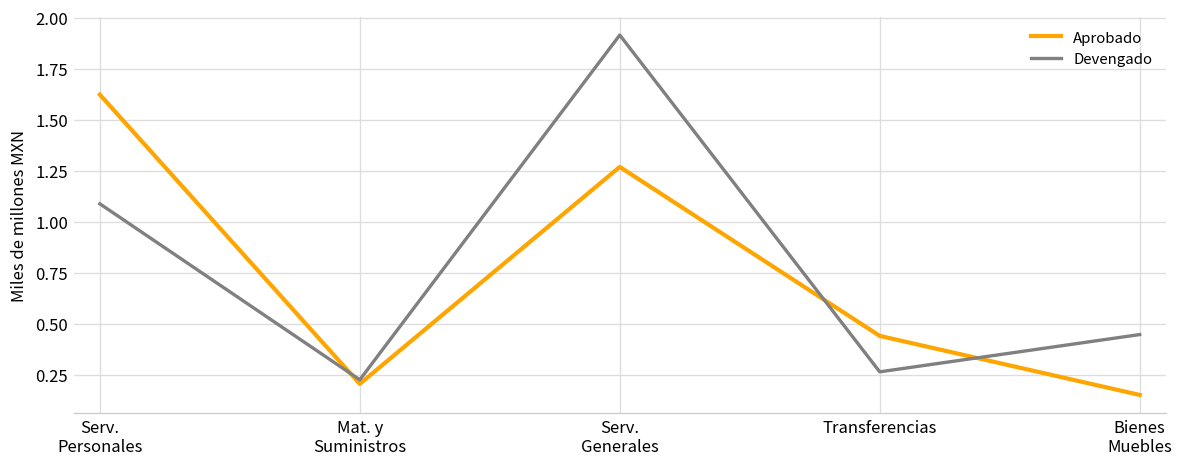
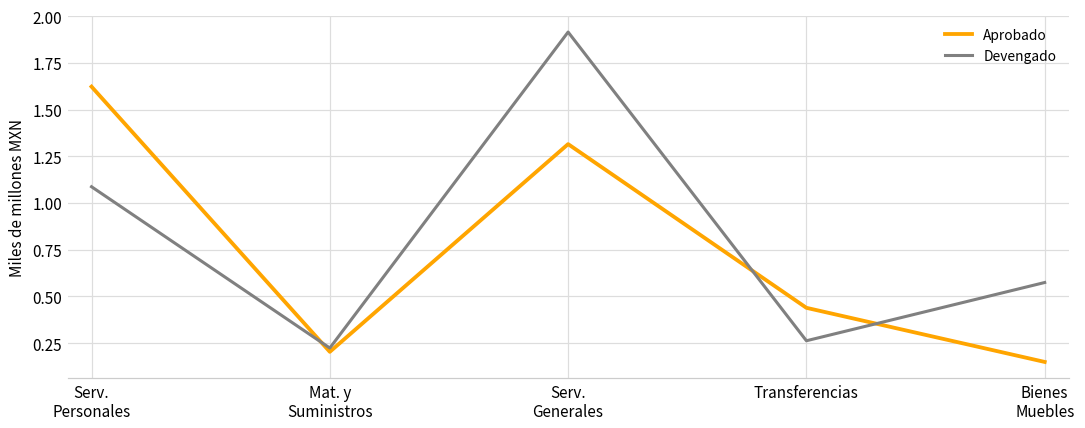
  {
    "Aprobado": {
      "Serv. Personales": 1.62,
      "Mat. y Suministros": 0.20,
-     "Serv. Generales": 1.27,
+     "Serv. Generales": 1.32,
      "Transferencias": 0.44,
      "Bienes Muebles": 0.15
    },
    "Devengado": {
      "Serv. Personales": 1.09,
      "Mat. y Suministros": 0.22,
      "Serv. Generales": 1.91,
      "Transferencias": 0.26,
-     "Bienes Muebles": 0.45
+     "Bienes Muebles": 0.57
    }
  }
